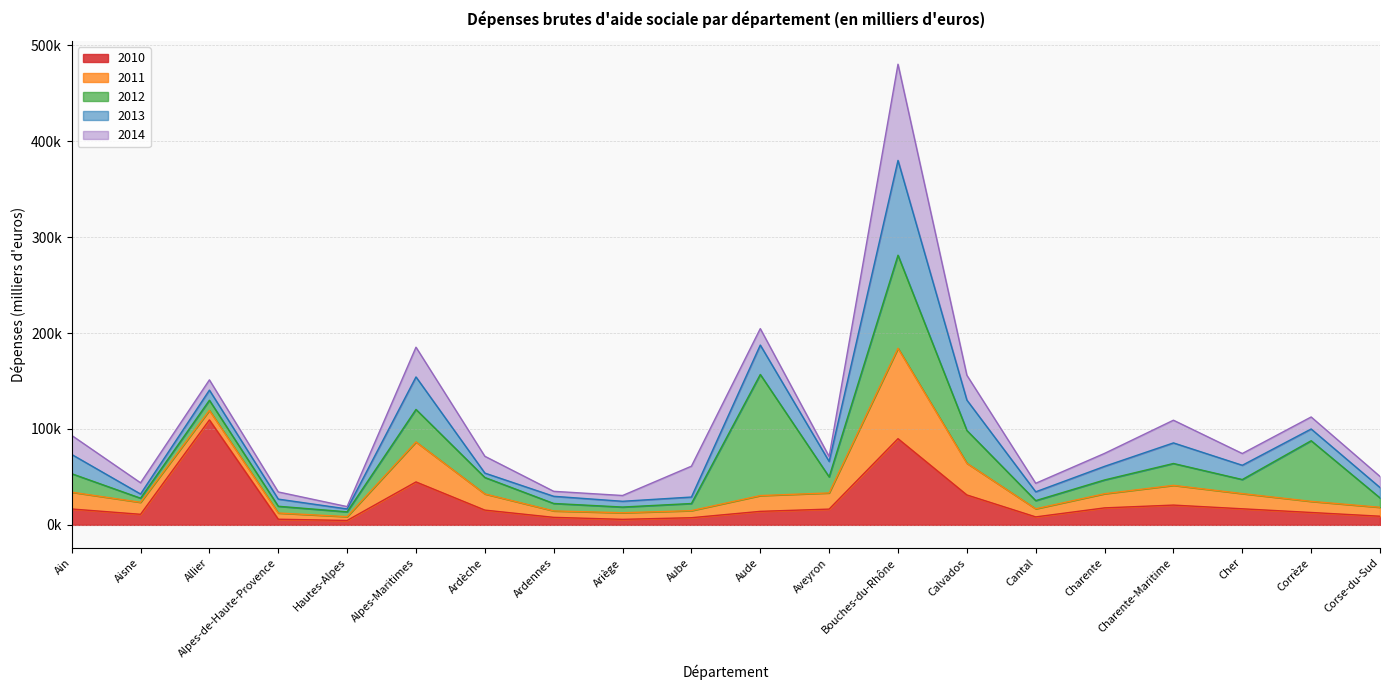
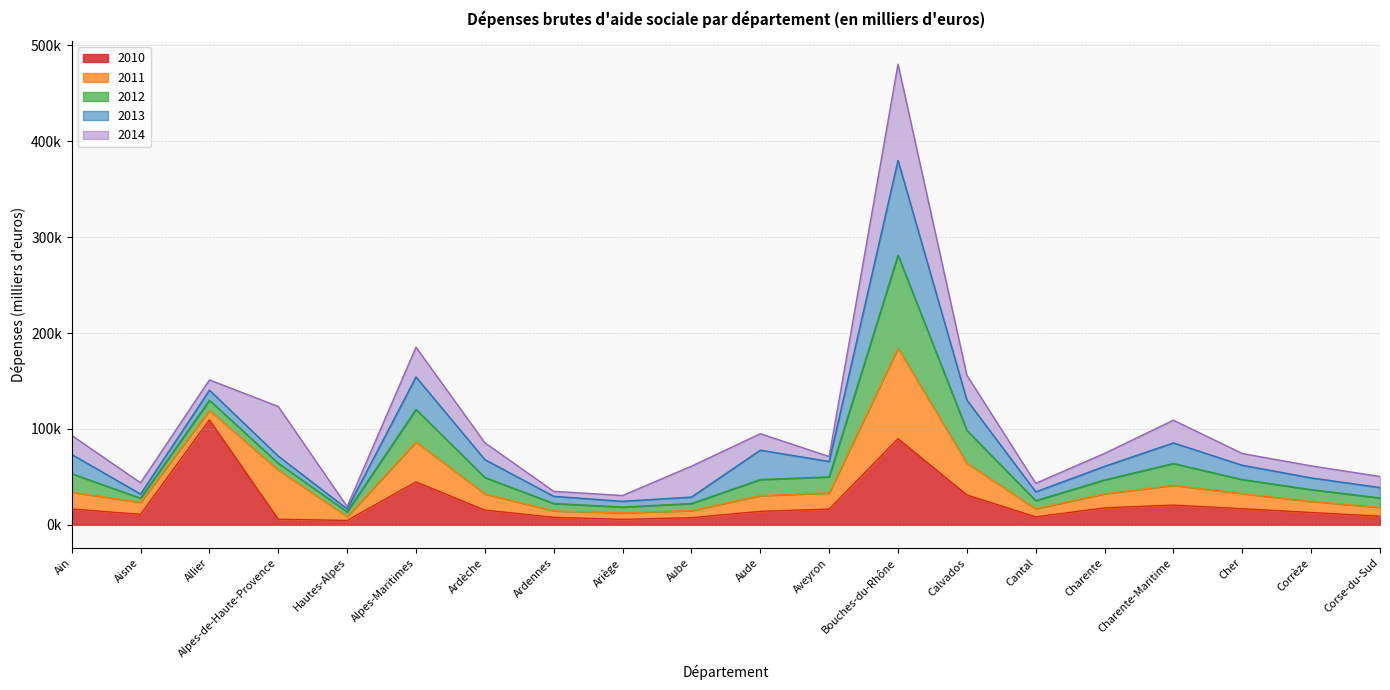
  {
    "2010": {
      "Ain": 20000,
      "Aisne": 10000,
      "Allier": 110000,
      "Alpes-de-Haute-Provence": 10000,
      "Hautes-Alpes": 0,
      "Alpes-Maritimes": 40000,
      "Ardèche": 20000,
      "Ardennes": 10000,
      "Ariège": 10000,
      "Aube": 10000,
      "Aude": 10000,
      "Aveyron": 20000,
      "Bouches-du-Rhône": 90000,
      "Calvados": 30000,
      "Cantal": 10000,
      "Charente": 20000,
      "Charente-Maritime": 20000,
      "Cher": 20000,
      "Corrèze": 10000,
      "Corse-du-Sud": 10000
    },
    "2011": {
      "Ain": 20000,
      "Aisne": 10000,
      "Allier": 10000,
-     "Alpes-de-Haute-Provence": 10000,
+     "Alpes-de-Haute-Provence": 50000,
      "Hautes-Alpes": 0,
      "Alpes-Maritimes": 40000,
      "Ardèche": 20000,
      "Ardennes": 10000,
      "Ariège": 10000,
      "Aube": 10000,
      "Aude": 20000,
      "Aveyron": 20000,
      "Bouches-du-Rhône": 90000,
      "Calvados": 30000,
      "Cantal": 10000,
      "Charente": 10000,
      "Charente-Maritime": 20000,
      "Cher": 20000,
      "Corrèze": 10000,
      "Corse-du-Sud": 10000
    },
    "2012": {
      "Ain": 20000,
      "Aisne": 0,
      "Allier": 10000,
      "Alpes-de-Haute-Provence": 10000,
      "Hautes-Alpes": 10000,
      "Alpes-Maritimes": 30000,
      "Ardèche": 20000,
      "Ardennes": 10000,
      "Ariège": 10000,
      "Aube": 10000,
-     "Aude": 130000,
+     "Aude": 20000,
      "Aveyron": 20000,
      "Bouches-du-Rhône": 100000,
      "Calvados": 30000,
      "Cantal": 10000,
      "Charente": 10000,
      "Charente-Maritime": 20000,
      "Cher": 10000,
-     "Corrèze": 60000,
+     "Corrèze": 10000,
      "Corse-du-Sud": 10000
    },
    "2013": {
      "Ain": 20000,
      "Aisne": 0,
      "Allier": 10000,
      "Alpes-de-Haute-Provence": 10000,
      "Alpes-Maritimes": 30000,
-     "Ardèche": 0,
+     "Ardèche": 20000,
      "Ardennes": 10000,
      "Ariège": 10000,
      "Aube": 10000,
      "Aude": 30000,
      "Aveyron": 20000,
      "Bouches-du-Rhône": 100000,
      "Calvados": 30000,
      "Cantal": 10000,
      "Charente": 10000,
      "Charente-Maritime": 20000,
      "Cher": 10000,
      "Corrèze": 10000,
      "Corse-du-Sud": 10000
    },
    "2014": {
      "Ain": 20000,
      "Aisne": 10000,
      "Allier": 10000,
-     "Alpes-de-Haute-Provence": 10000,
+     "Alpes-de-Haute-Provence": 50000,
      "Alpes-Maritimes": 30000,
      "Ardèche": 20000,
      "Ardennes": 10000,
      "Ariège": 10000,
      "Aube": 30000,
      "Aude": 20000,
      "Aveyron": 10000,
      "Bouches-du-Rhône": 100000,
      "Calvados": 30000,
      "Cantal": 10000,
      "Charente": 10000,
      "Charente-Maritime": 20000,
      "Cher": 10000,
      "Corrèze": 10000,
      "Corse-du-Sud": 10000
    }
  }
